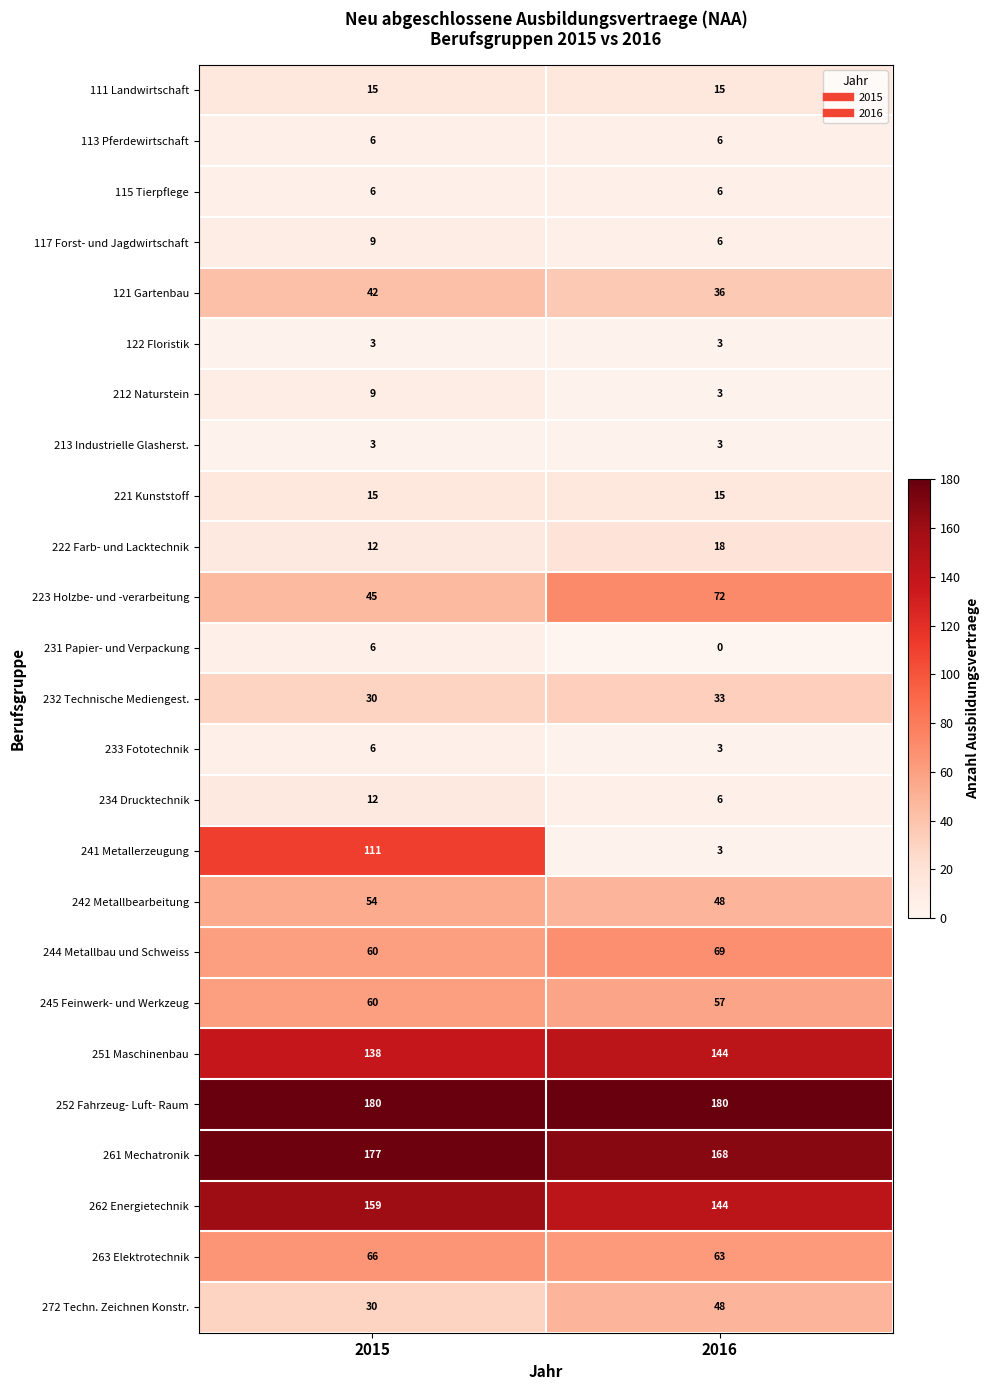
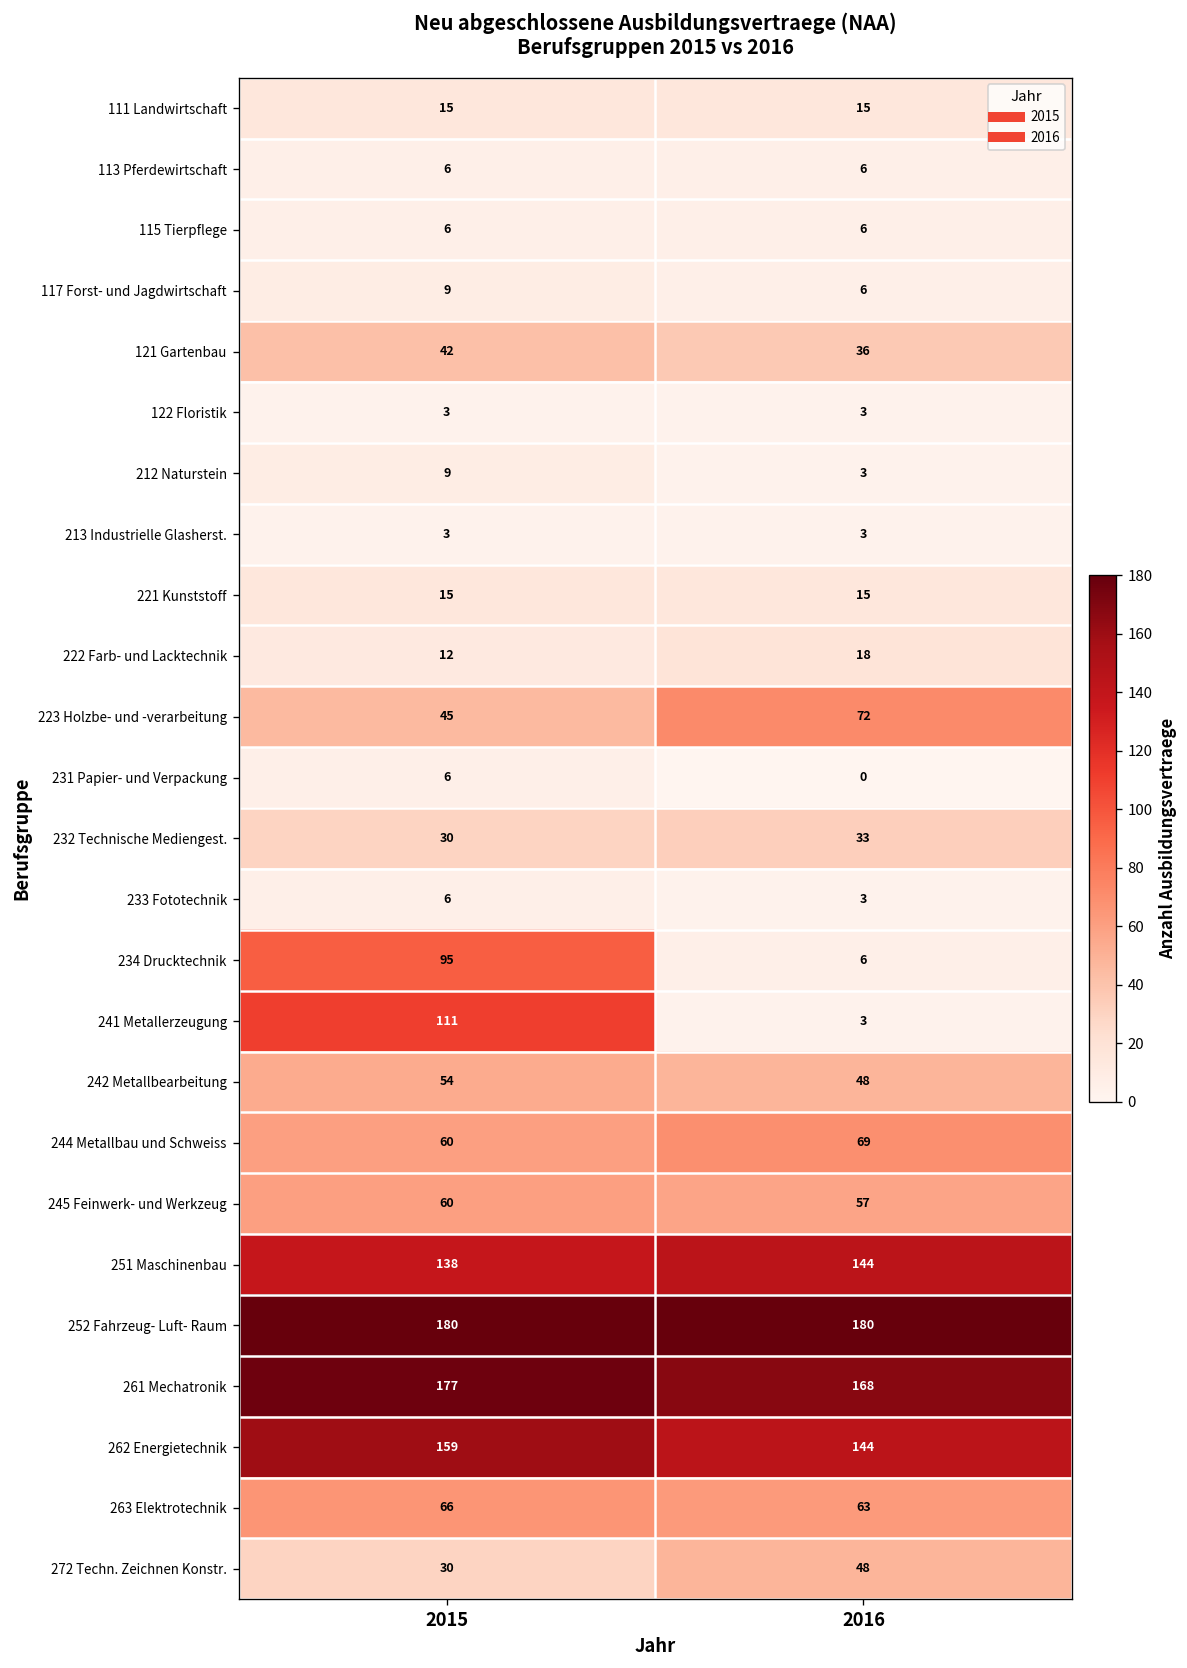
  {
    "111 Landwirtschaft": {
      "2015": 15,
      "2016": 15
    },
    "113 Pferdewirtschaft": {
      "2015": 6,
      "2016": 6
    },
    "115 Tierpflege": {
      "2015": 6,
      "2016": 6
    },
    "117 Forst- und Jagdwirtschaft": {
      "2015": 9,
      "2016": 6
    },
    "121 Gartenbau": {
      "2015": 42,
      "2016": 36
    },
    "122 Floristik": {
      "2015": 3,
      "2016": 3
    },
    "212 Naturstein": {
      "2015": 9,
      "2016": 3
    },
    "213 Industrielle Glasherst.": {
      "2015": 3,
      "2016": 3
    },
    "221 Kunststoff": {
      "2015": 15,
      "2016": 15
    },
    "222 Farb- und Lacktechnik": {
      "2015": 12,
      "2016": 18
    },
    "223 Holzbe- und -verarbeitung": {
      "2015": 45,
      "2016": 72
    },
    "231 Papier- und Verpackung": {
      "2015": 6,
      "2016": 0
    },
    "232 Technische Mediengest.": {
      "2015": 30,
      "2016": 33
    },
    "233 Fototechnik": {
      "2015": 6,
      "2016": 3
    },
    "234 Drucktechnik": {
-     "2015": 12,
+     "2015": 95,
      "2016": 6
    },
    "241 Metallerzeugung": {
      "2015": 111,
      "2016": 3
    },
    "242 Metallbearbeitung": {
      "2015": 54,
      "2016": 48
    },
    "244 Metallbau und Schweiss": {
      "2015": 60,
      "2016": 69
    },
    "245 Feinwerk- und Werkzeug": {
      "2015": 60,
      "2016": 57
    },
    "251 Maschinenbau": {
      "2015": 138,
      "2016": 144
    },
    "252 Fahrzeug- Luft- Raum": {
      "2015": 180,
      "2016": 180
    },
    "261 Mechatronik": {
      "2015": 177,
      "2016": 168
    },
    "262 Energietechnik": {
      "2015": 159,
      "2016": 144
    },
    "263 Elektrotechnik": {
      "2015": 66,
      "2016": 63
    },
    "272 Techn. Zeichnen Konstr.": {
      "2015": 30,
      "2016": 48
    }
  }
